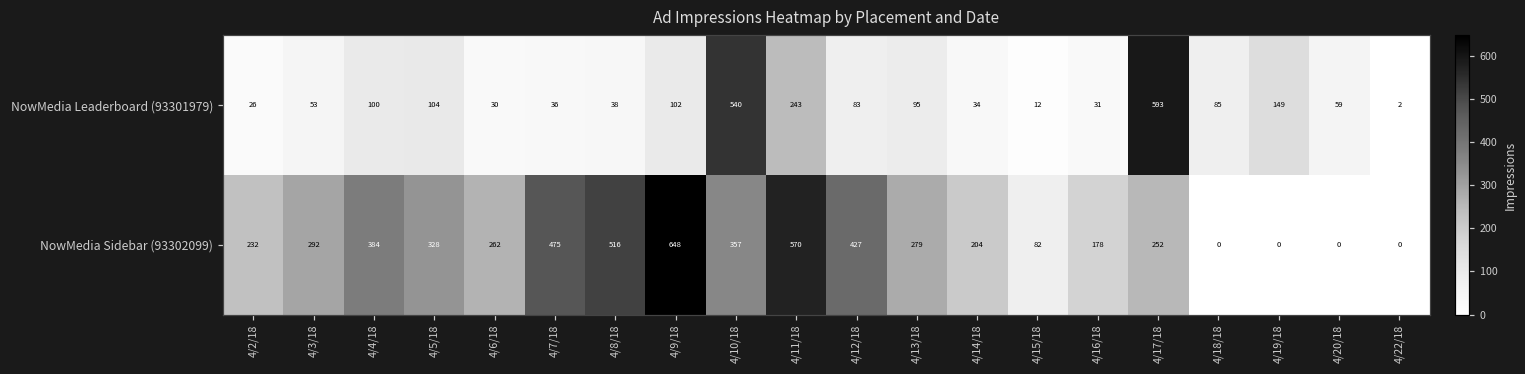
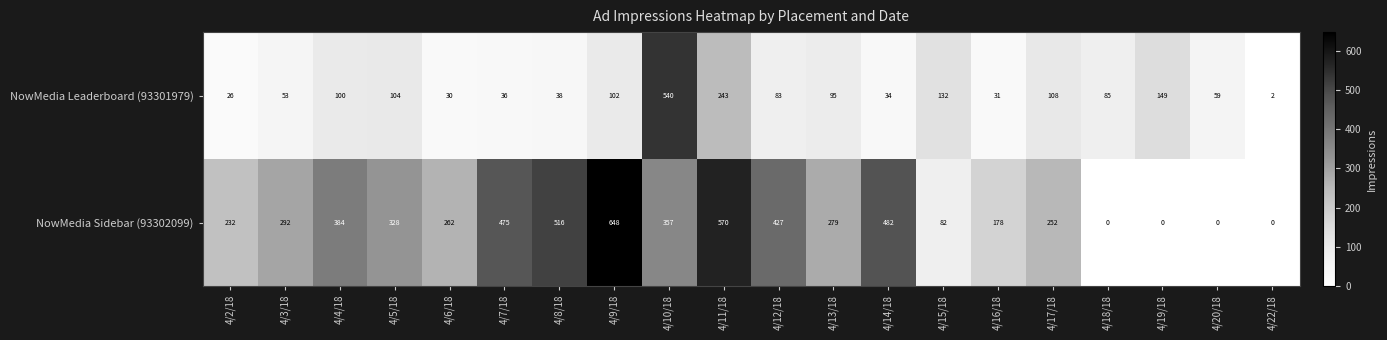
  {
    "NowMedia Leaderboard (93301979)": {
      "4/2/18": 26,
      "4/3/18": 53,
      "4/4/18": 100,
      "4/5/18": 104,
      "4/6/18": 30,
      "4/7/18": 36,
      "4/8/18": 38,
      "4/9/18": 102,
      "4/10/18": 540,
      "4/11/18": 243,
      "4/12/18": 83,
      "4/13/18": 95,
      "4/14/18": 34,
-     "4/15/18": 12,
+     "4/15/18": 132,
      "4/16/18": 31,
-     "4/17/18": 593,
+     "4/17/18": 108,
      "4/18/18": 85,
      "4/19/18": 149,
      "4/20/18": 59,
      "4/22/18": 2
    },
    "NowMedia Sidebar (93302099)": {
      "4/2/18": 232,
      "4/3/18": 292,
      "4/4/18": 384,
      "4/5/18": 328,
      "4/6/18": 262,
      "4/7/18": 475,
      "4/8/18": 516,
      "4/9/18": 648,
      "4/10/18": 357,
      "4/11/18": 570,
      "4/12/18": 427,
      "4/13/18": 279,
-     "4/14/18": 204,
+     "4/14/18": 482,
      "4/15/18": 82,
      "4/16/18": 178,
      "4/17/18": 252,
      "4/18/18": 0,
      "4/19/18": 0,
      "4/20/18": 0,
      "4/22/18": 0
    }
  }
